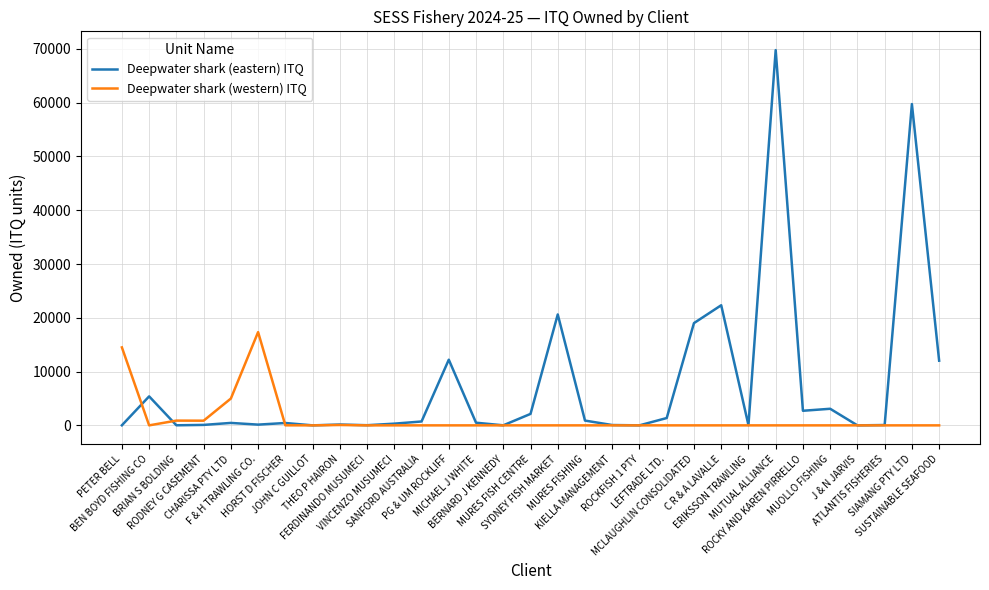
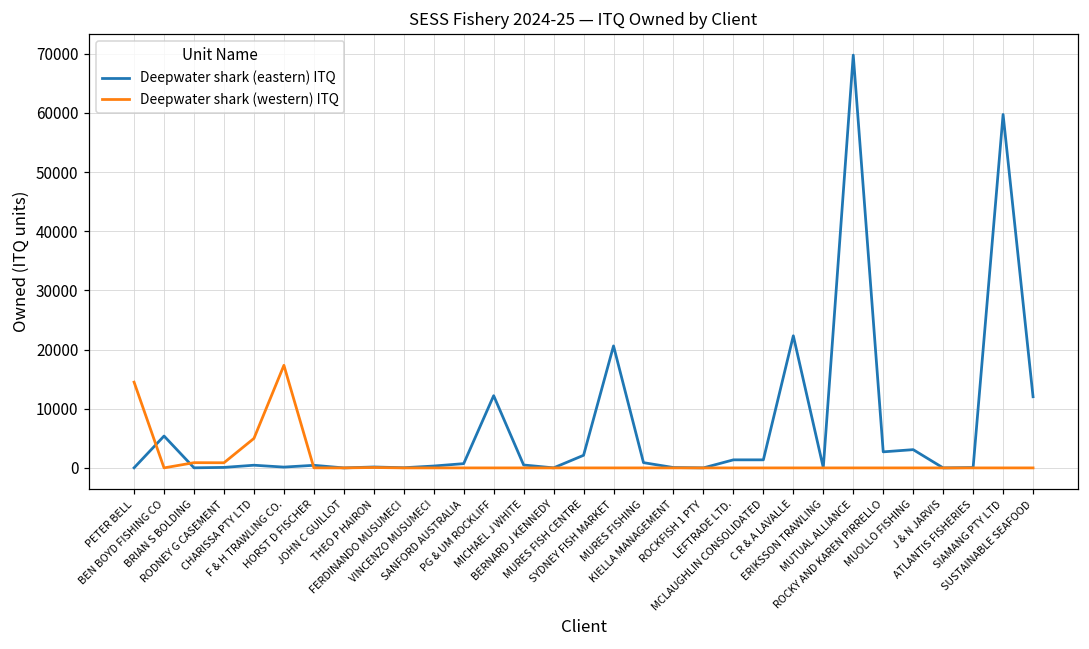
  {
    "Deepwater shark (eastern) ITQ": {
      "PETER BELL": 0,
      "BEN BOYD FISHING CO": 5000,
      "BRIAN S BOLDING": 0,
      "RODNEY G CASEMENT": 0,
      "CHARISSA PTY LTD": 0,
      "F & H TRAWLING CO.": 0,
      "SANFORD AUSTRALIA": 1000,
      "PG & UM ROCKLIFF": 12000,
      "MICHAEL J WHITE": 0,
      "MURES FISH CENTRE": 2000,
      "SYDNEY FISH MARKET": 21000,
      "MURES FISHING": 1000,
      "LEFTRADE LTD.": 1000,
-     "MCLAUGHLIN CONSOLIDATED": 19000,
+     "MCLAUGHLIN CONSOLIDATED": 1000,
      "C R & A LAVALLE": 22000,
      "MUTUAL ALLIANCE": 70000,
      "ROCKY AND KAREN PIRRELLO": 3000,
      "MUOLLO FISHING": 3000,
      "SIAMANG PTY LTD": 60000,
      "SUSTAINABLE SEAFOOD": 12000
    },
    "Deepwater shark (western) ITQ": {
      "PETER BELL": 14000,
      "BEN BOYD FISHING CO": 0,
      "BRIAN S BOLDING": 1000,
      "RODNEY G CASEMENT": 1000,
      "CHARISSA PTY LTD": 5000,
      "F & H TRAWLING CO.": 17000,
      "SANFORD AUSTRALIA": 0,
      "PG & UM ROCKLIFF": 0,
      "MICHAEL J WHITE": 0,
      "MURES FISH CENTRE": 0,
      "SYDNEY FISH MARKET": 0,
      "MURES FISHING": 0,
      "LEFTRADE LTD.": 0,
      "MCLAUGHLIN CONSOLIDATED": 0,
      "C R & A LAVALLE": 0,
      "MUTUAL ALLIANCE": 0,
      "ROCKY AND KAREN PIRRELLO": 0,
      "MUOLLO FISHING": 0,
      "SIAMANG PTY LTD": 0,
      "SUSTAINABLE SEAFOOD": 0
    }
  }
